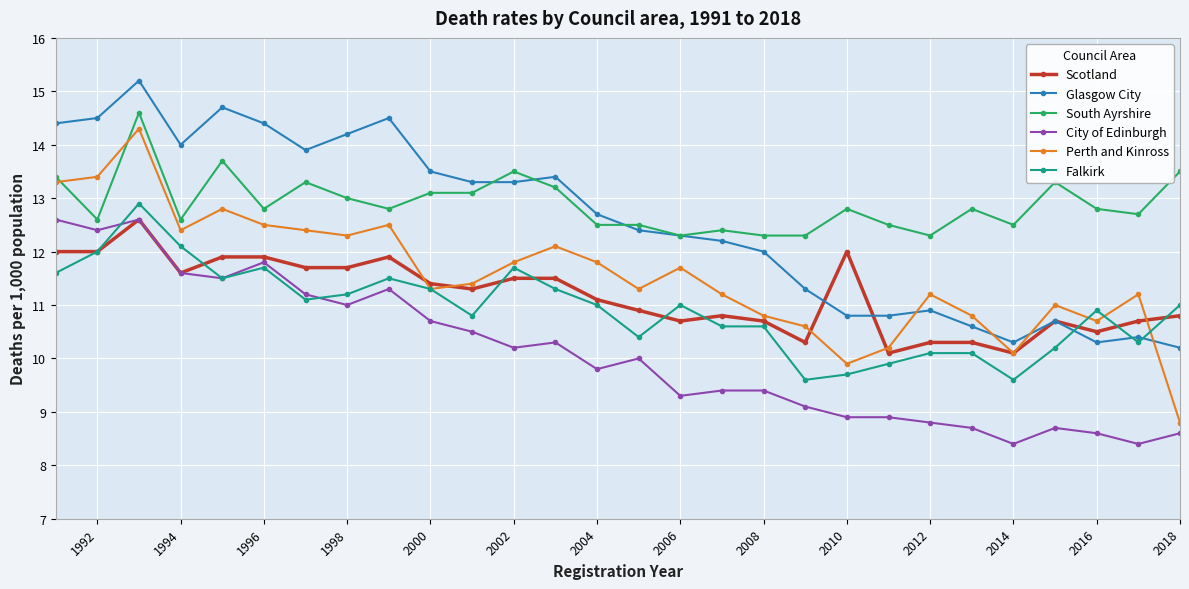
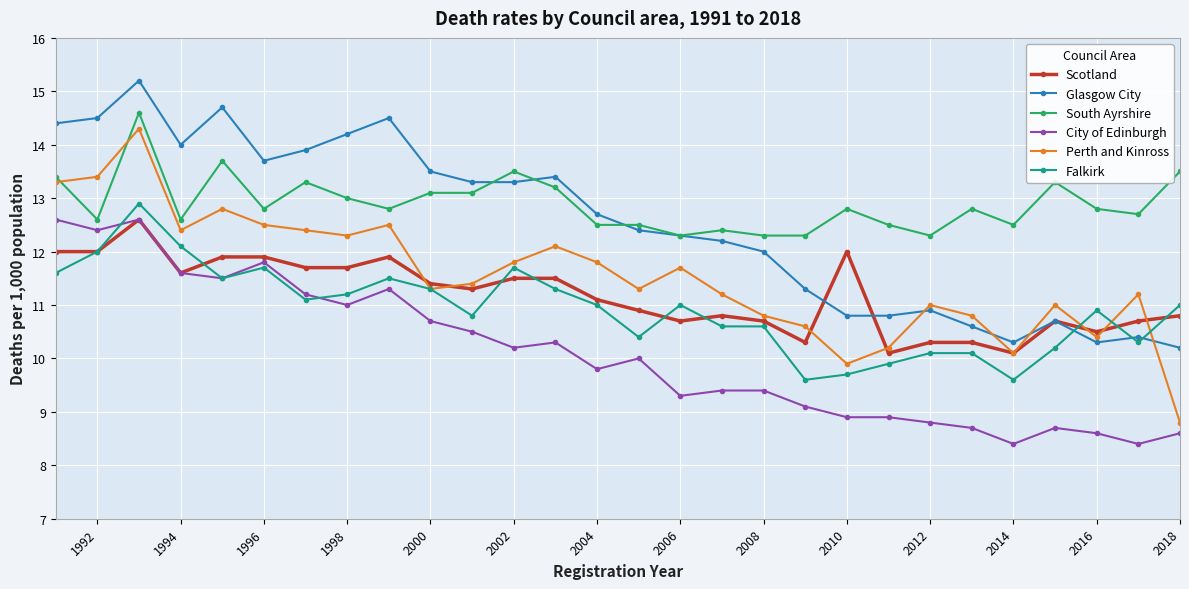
  {
    "Scotland": {
      "1996": 11.9,
      "1998": 11.7,
      "2000": 11.4,
      "2002": 11.5,
      "2004": 11.1,
      "2006": 10.7,
      "2008": 10.7,
      "2010": 12.0,
      "2012": 10.3,
      "2016": 10.5,
      "2018": 10.8
    },
    "Glasgow City": {
      "1992": 14.5,
      "1994": 14.0,
-     "1996": 14.4,
+     "1996": 13.7,
      "1998": 14.2,
      "2000": 13.5,
      "2002": 13.3,
      "2004": 12.7,
      "2008": 12.0,
      "2010": 10.8,
      "2012": 10.9,
      "2014": 10.3,
      "2016": 10.3,
      "2018": 10.2
    },
    "City of Edinburgh": {
      "1992": 12.4,
      "1996": 11.8,
      "1998": 11.0,
      "2000": 10.7,
      "2002": 10.2,
      "2004": 9.8,
      "2006": 9.3,
      "2008": 9.4,
      "2010": 8.9,
      "2012": 8.8,
      "2014": 8.4,
      "2016": 8.6,
      "2018": 8.6
    },
    "Perth and Kinross": {
      "1992": 13.4,
      "1994": 12.4,
      "1996": 12.5,
      "1998": 12.3,
      "2002": 11.8,
      "2004": 11.8,
      "2006": 11.7,
      "2008": 10.8,
      "2010": 9.9,
-     "2012": 11.2,
-     "2016": 10.7,
+     "2012": 11.0,
+     "2016": 10.4,
      "2018": 8.8
    }
  }
